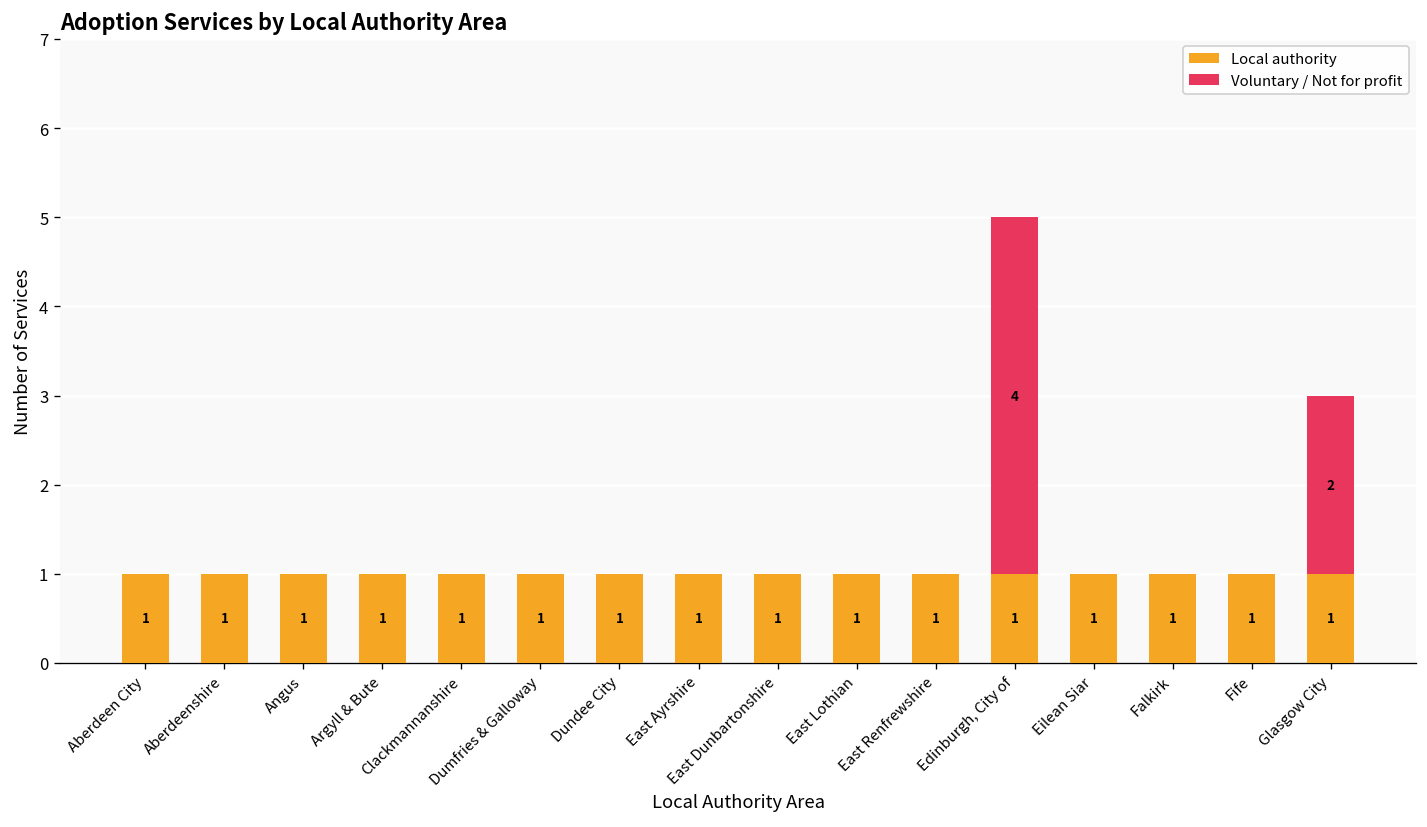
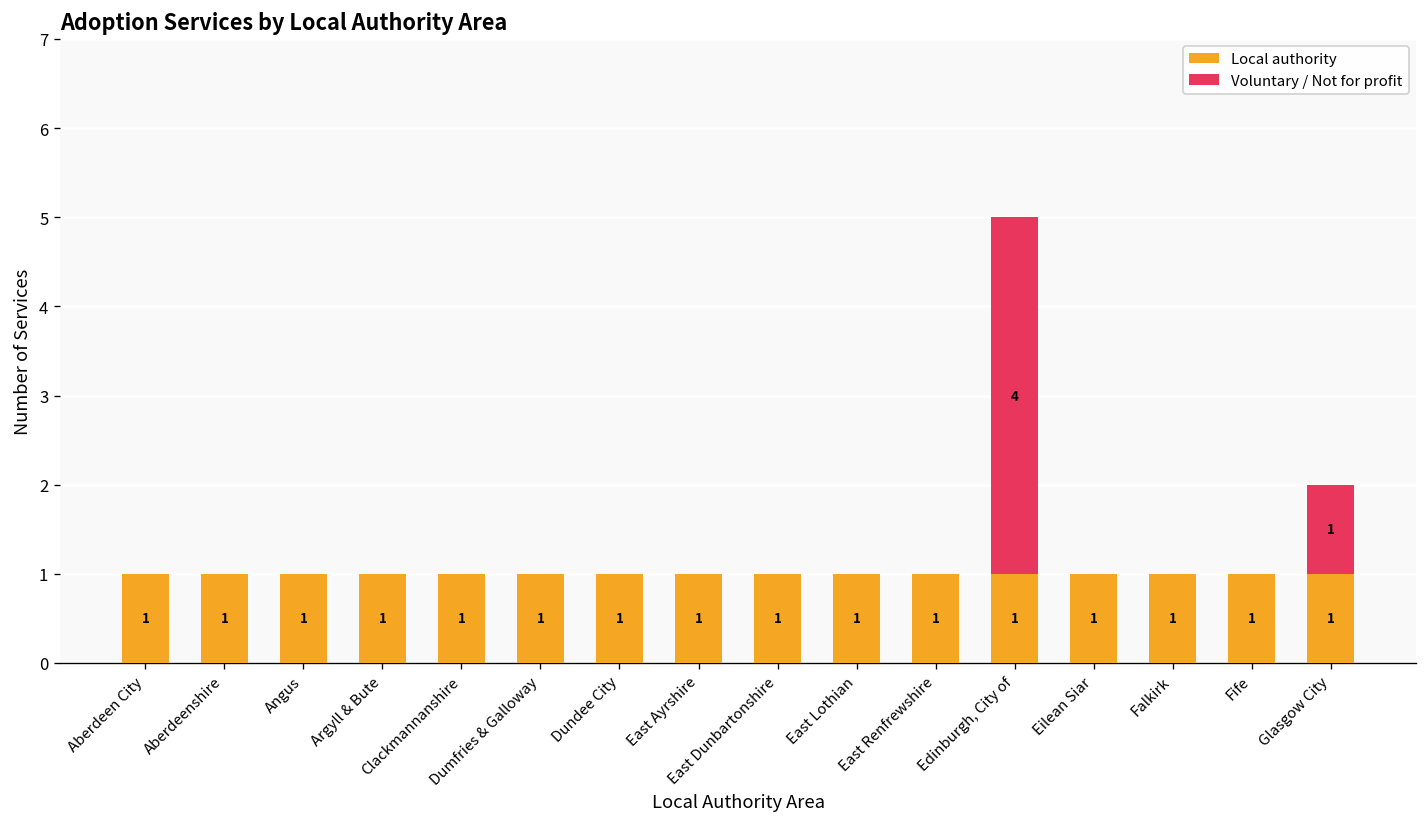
  {
    "Local authority": {
      "Aberdeen City": 1,
      "Aberdeenshire": 1,
      "Angus": 1,
      "Argyll & Bute": 1,
      "Clackmannanshire": 1,
      "Dumfries & Galloway": 1,
      "Dundee City": 1,
      "East Ayrshire": 1,
      "East Dunbartonshire": 1,
      "East Lothian": 1,
      "East Renfrewshire": 1,
      "Edinburgh, City of": 1,
      "Eilean Siar": 1,
      "Falkirk": 1,
      "Fife": 1,
      "Glasgow City": 1
    },
    "Voluntary / Not for profit": {
      "Edinburgh, City of": 4,
-     "Glasgow City": 2
+     "Glasgow City": 1
    }
  }
